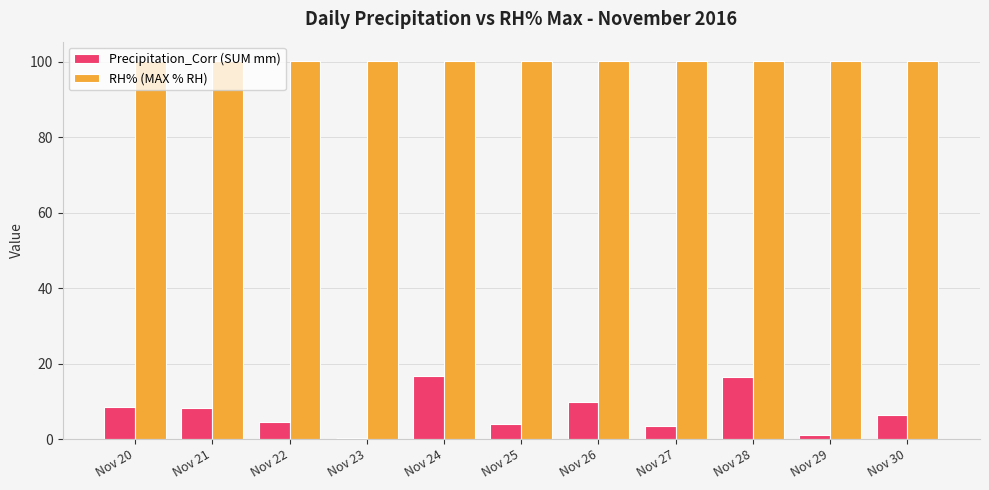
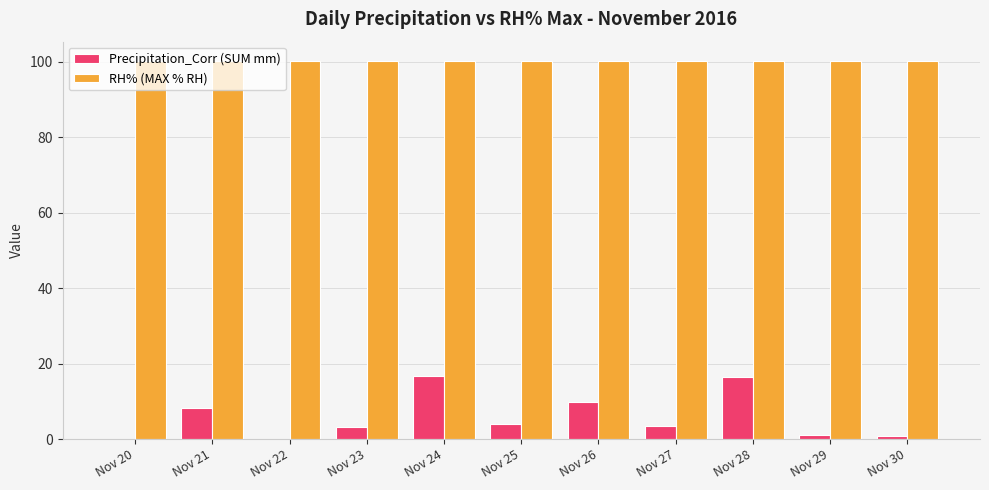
  {
    "Precipitation_Corr (SUM mm)": {
-     "Nov 20": 9,
+     "Nov 20": 0,
      "Nov 21": 8,
-     "Nov 22": 5,
-     "Nov 23": 0,
+     "Nov 22": 0,
+     "Nov 23": 3,
      "Nov 24": 17,
      "Nov 25": 4,
      "Nov 26": 10,
      "Nov 27": 4,
      "Nov 28": 17,
      "Nov 29": 1,
-     "Nov 30": 7
+     "Nov 30": 1
    },
    "RH% (MAX % RH)": {
      "Nov 22": 100,
      "Nov 23": 100,
      "Nov 24": 100,
      "Nov 25": 100,
      "Nov 26": 100,
      "Nov 27": 100,
      "Nov 28": 100,
      "Nov 29": 100,
      "Nov 30": 100
    }
  }
